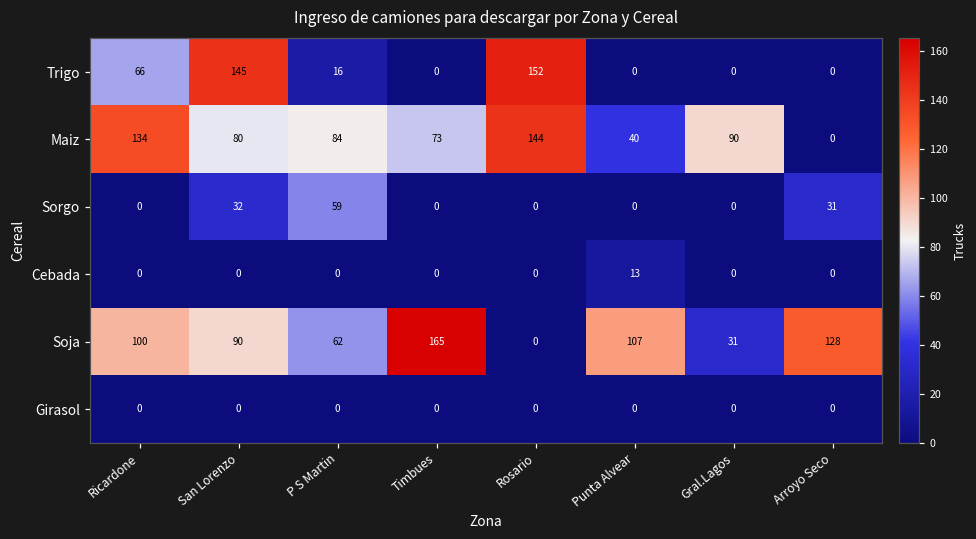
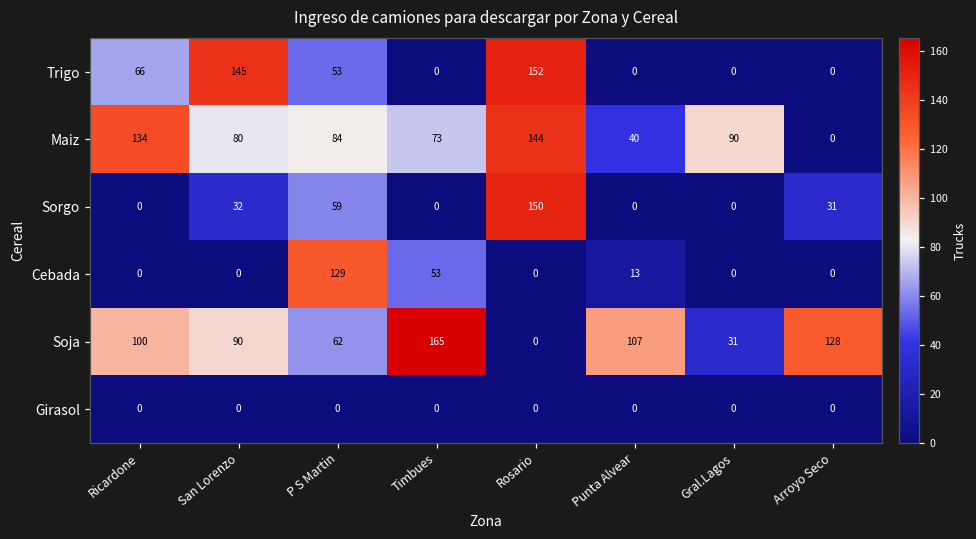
  {
    "Trigo": {
      "Ricardone": 66,
      "San Lorenzo": 145,
-     "P S Martin": 16,
+     "P S Martin": 53,
      "Timbues": 0,
      "Rosario": 152,
      "Punta Alvear": 0,
      "Gral.Lagos": 0,
      "Arroyo Seco": 0
    },
    "Maiz": {
      "Ricardone": 134,
      "San Lorenzo": 80,
      "P S Martin": 84,
      "Timbues": 73,
      "Rosario": 144,
      "Punta Alvear": 40,
      "Gral.Lagos": 90,
      "Arroyo Seco": 0
    },
    "Sorgo": {
      "Ricardone": 0,
      "San Lorenzo": 32,
      "P S Martin": 59,
      "Timbues": 0,
-     "Rosario": 0,
+     "Rosario": 150,
      "Punta Alvear": 0,
      "Gral.Lagos": 0,
      "Arroyo Seco": 31
    },
    "Cebada": {
      "Ricardone": 0,
      "San Lorenzo": 0,
-     "P S Martin": 0,
-     "Timbues": 0,
+     "P S Martin": 129,
+     "Timbues": 53,
      "Rosario": 0,
      "Punta Alvear": 13,
      "Gral.Lagos": 0,
      "Arroyo Seco": 0
    },
    "Soja": {
      "Ricardone": 100,
      "San Lorenzo": 90,
      "P S Martin": 62,
      "Timbues": 165,
      "Rosario": 0,
      "Punta Alvear": 107,
      "Gral.Lagos": 31,
      "Arroyo Seco": 128
    },
    "Girasol": {
      "Ricardone": 0,
      "San Lorenzo": 0,
      "P S Martin": 0,
      "Timbues": 0,
      "Rosario": 0,
      "Punta Alvear": 0,
      "Gral.Lagos": 0,
      "Arroyo Seco": 0
    }
  }
